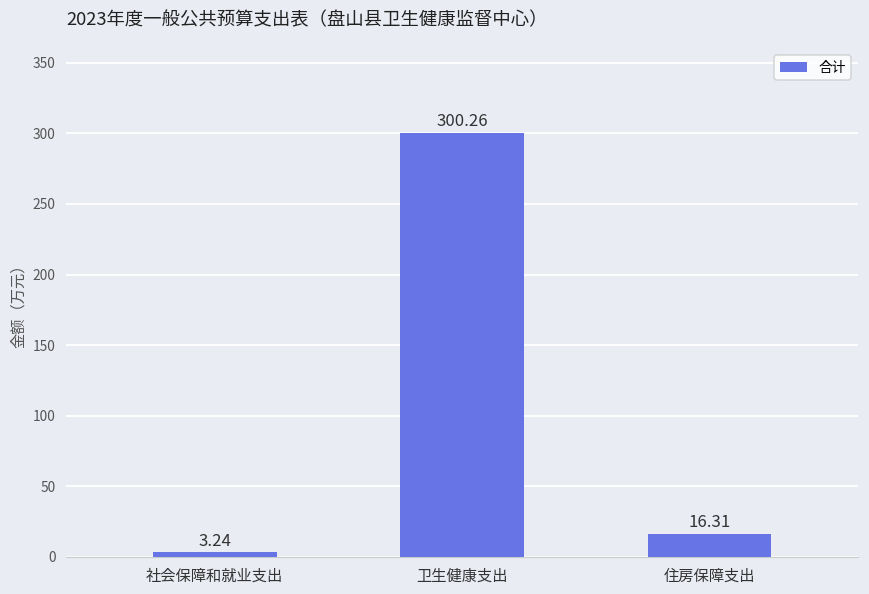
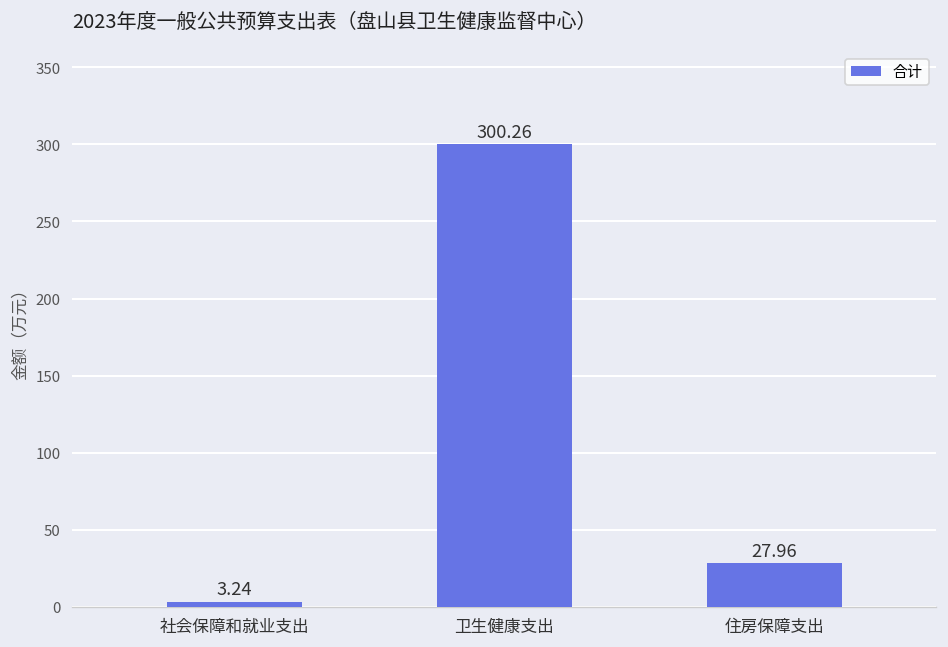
  {
    "社会保障和就业支出": 3.24,
    "卫生健康支出": 300.26,
-   "住房保障支出": 16.31
+   "住房保障支出": 27.96
  }
